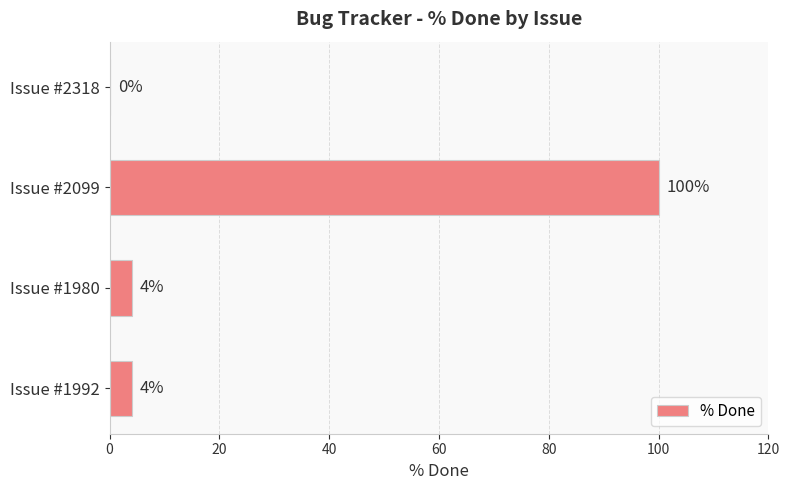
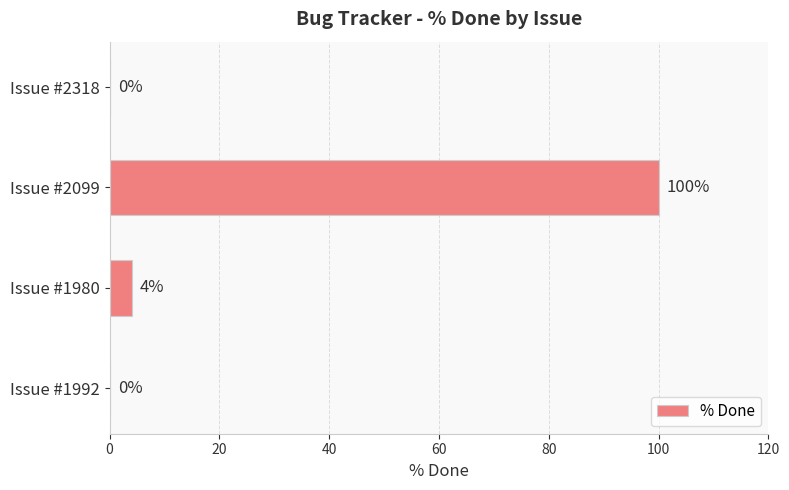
  {
    "Issue #2318": "0%",
    "Issue #2099": "100%",
    "Issue #1980": "4%",
-   "Issue #1992": "4%"
+   "Issue #1992": "0%"
  }
